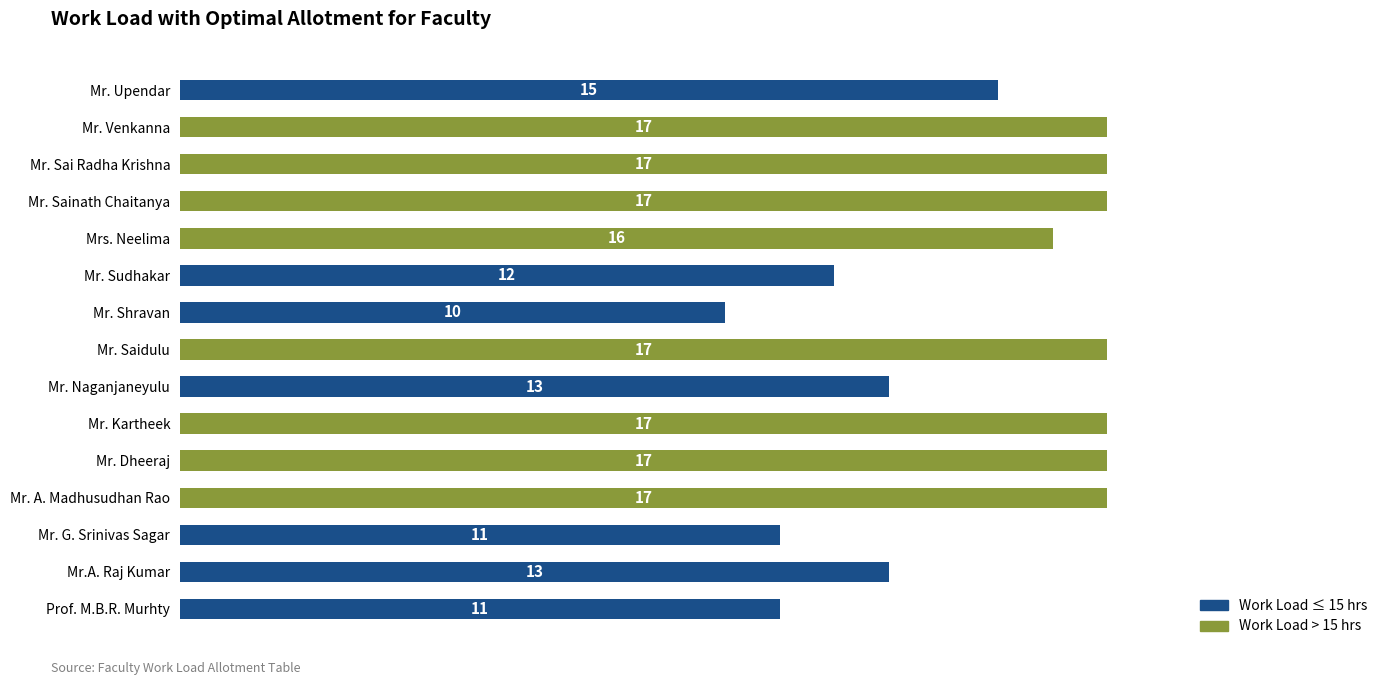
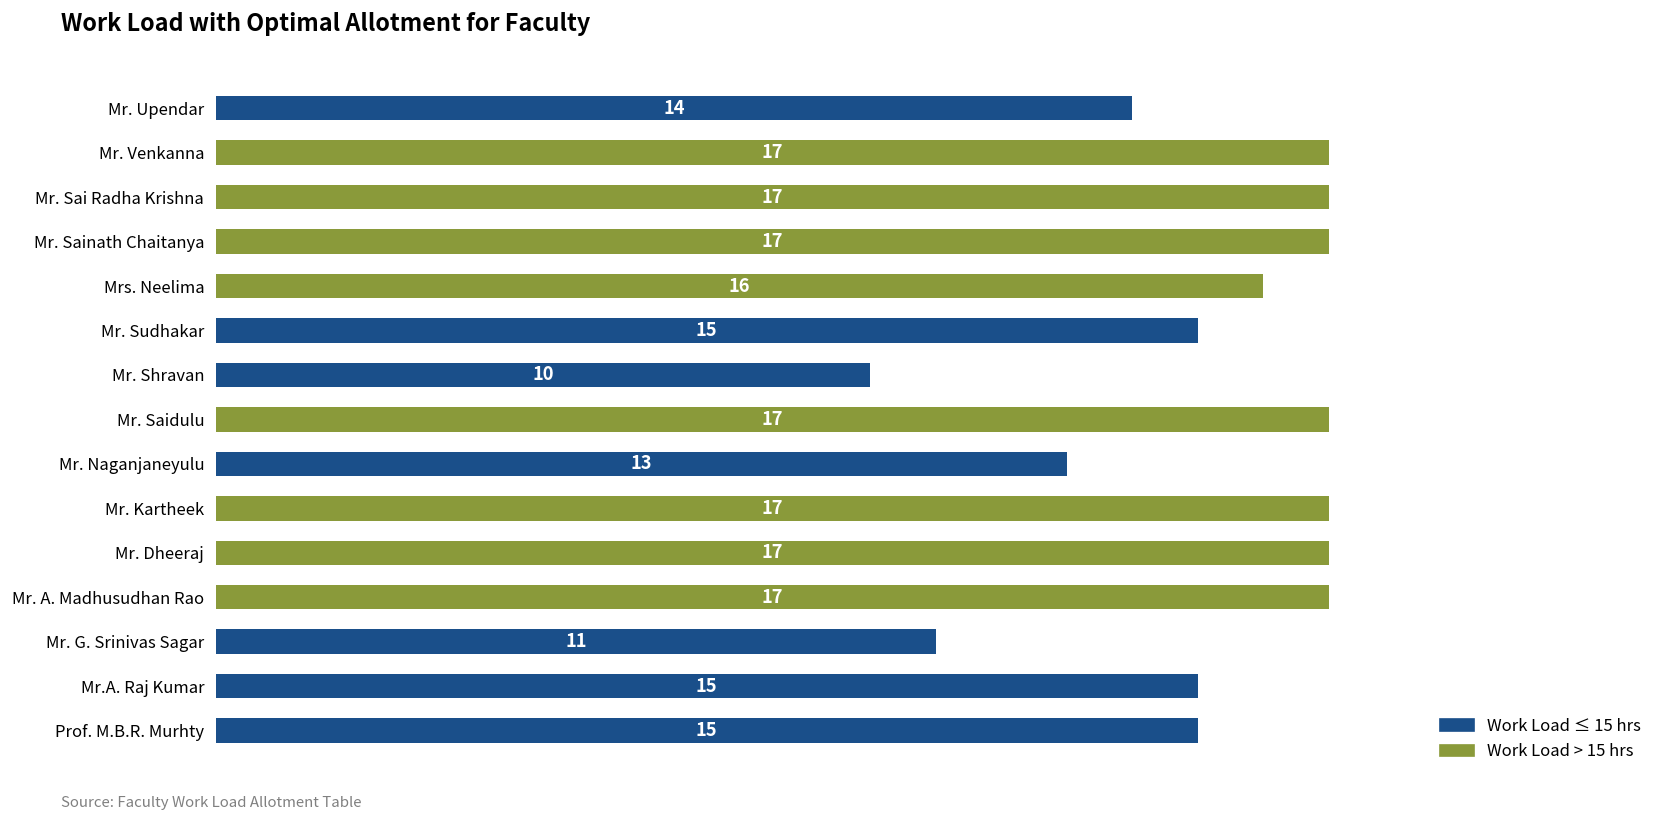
  {
-   "Mr. Upendar": 15,
+   "Mr. Upendar": 14,
    "Mr. Venkanna": 17,
    "Mr. Sai Radha Krishna": 17,
    "Mr. Sainath Chaitanya": 17,
    "Mrs. Neelima": 16,
-   "Mr. Sudhakar": 12,
+   "Mr. Sudhakar": 15,
    "Mr. Shravan": 10,
    "Mr. Saidulu": 17,
    "Mr. Naganjaneyulu": 13,
    "Mr. Kartheek": 17,
    "Mr. Dheeraj": 17,
    "Mr. A. Madhusudhan Rao": 17,
    "Mr. G. Srinivas Sagar": 11,
-   "Mr.A. Raj Kumar": 13,
-   "Prof. M.B.R. Murhty": 11
+   "Mr.A. Raj Kumar": 15,
+   "Prof. M.B.R. Murhty": 15
  }
